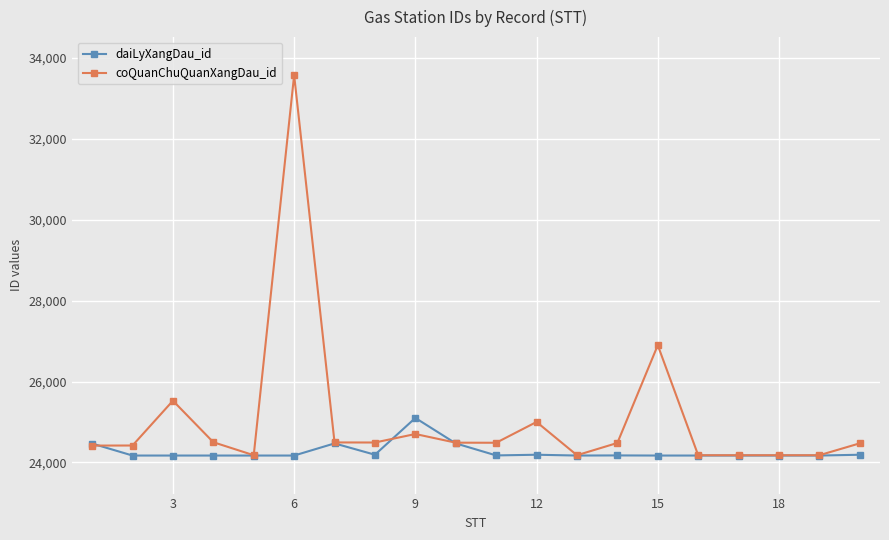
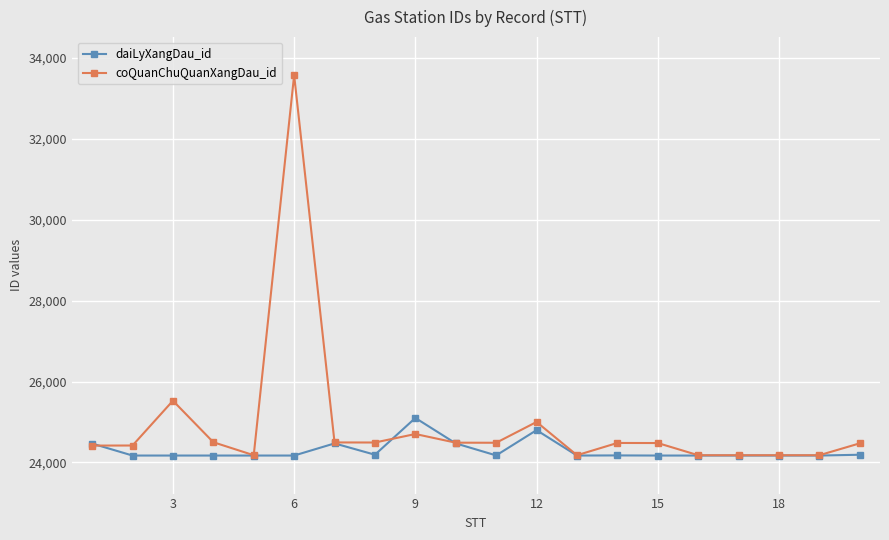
  {
    "daiLyXangDau_id": {
      "3": "24,200",
      "6": "24,200",
      "9": "25,100",
-     "12": "24,200",
+     "12": "24,800",
      "15": "24,200"
    },
    "coQuanChuQuanXangDau_id": {
      "3": "25,500",
      "6": "33,600",
      "9": "24,700",
      "12": "25,000",
-     "15": "26,900"
+     "15": "24,500"
    }
  }
